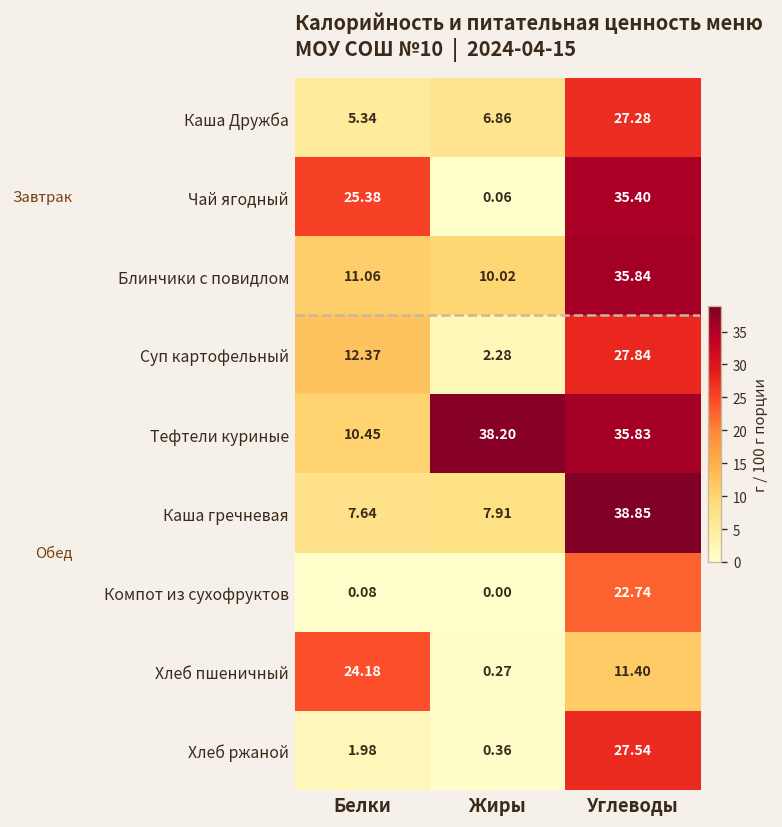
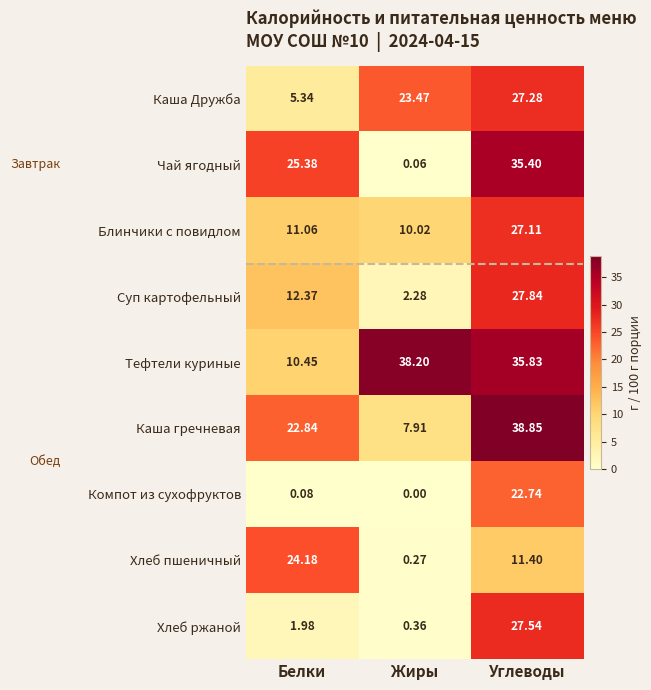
  {
    "Каша Дружба": {
      "Белки": 5.34,
-     "Жиры": 6.86,
+     "Жиры": 23.47,
      "Углеводы": 27.28
    },
    "Чай ягодный": {
      "Белки": 25.38,
      "Жиры": 0.06,
      "Углеводы": 35.40
    },
    "Блинчики с повидлом": {
      "Белки": 11.06,
      "Жиры": 10.02,
-     "Углеводы": 35.84
+     "Углеводы": 27.11
    },
    "Суп картофельный": {
      "Белки": 12.37,
      "Жиры": 2.28,
      "Углеводы": 27.84
    },
    "Тефтели куриные": {
      "Белки": 10.45,
      "Жиры": 38.20,
      "Углеводы": 35.83
    },
    "Каша гречневая": {
-     "Белки": 7.64,
+     "Белки": 22.84,
      "Жиры": 7.91,
      "Углеводы": 38.85
    },
    "Компот из сухофруктов": {
      "Белки": 0.08,
      "Жиры": 0.00,
      "Углеводы": 22.74
    },
    "Хлеб пшеничный": {
      "Белки": 24.18,
      "Жиры": 0.27,
      "Углеводы": 11.40
    },
    "Хлеб ржаной": {
      "Белки": 1.98,
      "Жиры": 0.36,
      "Углеводы": 27.54
    }
  }
